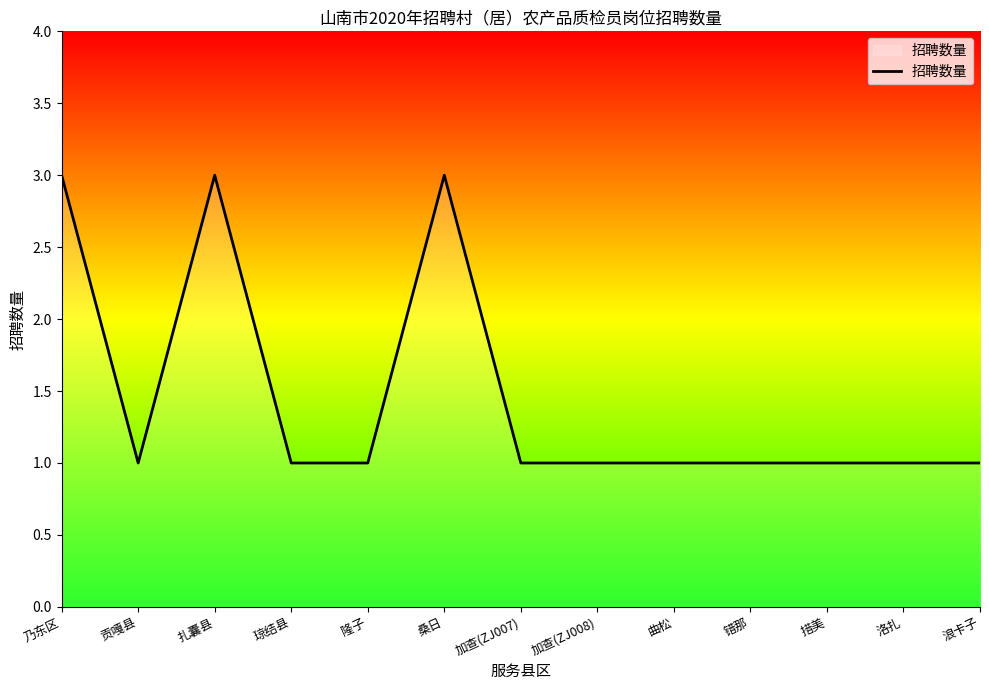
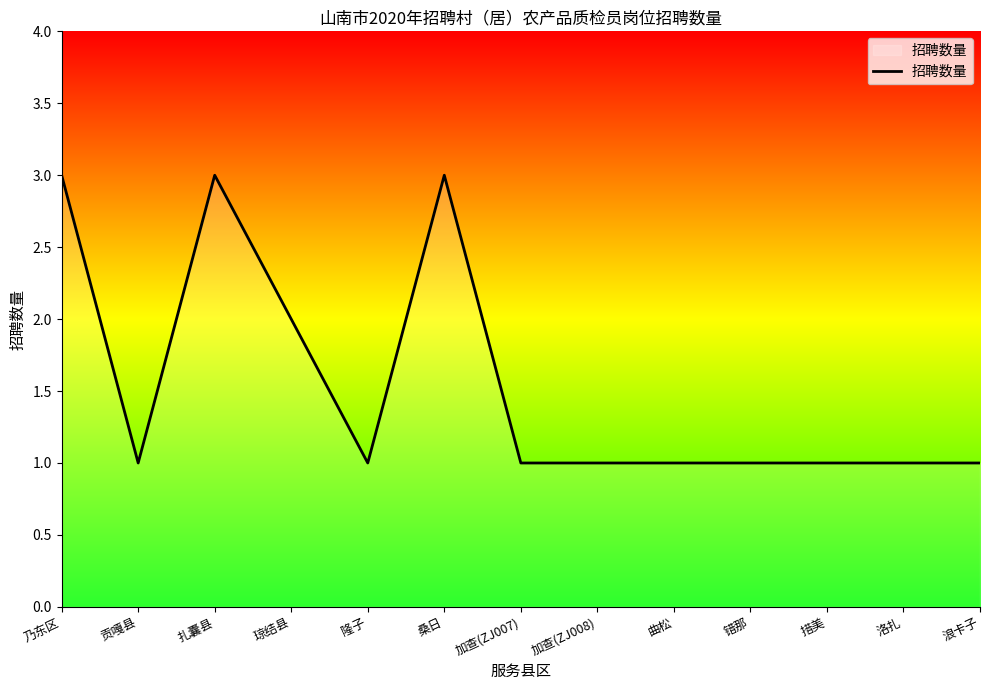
  {
    "乃东区": 3,
    "贡嘎县": 1,
    "扎囊县": 3,
-   "琼结县": 1,
+   "琼结县": 2,
    "隆子": 1,
    "桑日": 3,
    "加查(ZJ007)": 1,
    "加查(ZJ008)": 1,
    "曲松": 1,
    "错那": 1,
    "措美": 1,
    "洛扎": 1,
    "浪卡子": 1
  }
